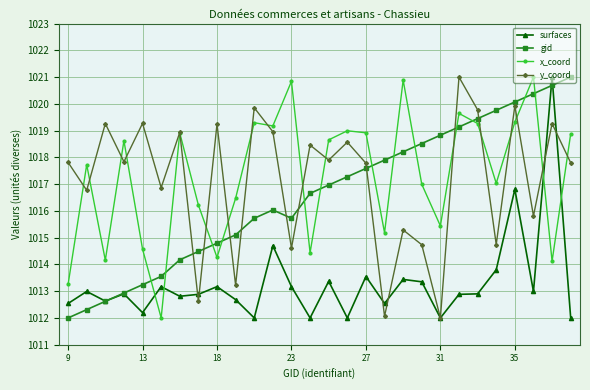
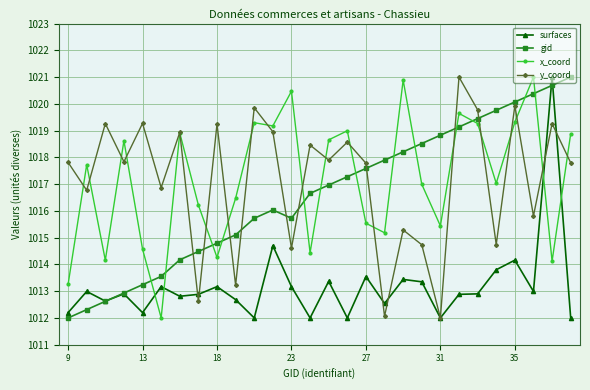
  {
    "surfaces": {
-     "9": 1012.5,
+     "9": 1012.2,
      "13": 1012.2,
      "18": 1013.2,
      "23": 1013.2,
      "27": 1013.5,
-     "35": 1016.8
+     "35": 1014.2
    },
    "gid": {
      "9": 1012.0,
      "13": 1013.2,
      "18": 1014.8,
      "23": 1015.7,
      "27": 1017.6,
      "31": 1018.8,
      "35": 1020.1
    },
    "x_coord": {
      "9": 1013.3,
      "13": 1014.6,
      "18": 1014.3,
-     "23": 1020.8,
-     "27": 1018.9,
+     "23": 1020.5,
+     "27": 1015.5,
      "31": 1015.4,
      "35": 1019.3
    },
    "y_coord": {
      "9": 1017.8,
      "13": 1019.3,
      "18": 1019.2,
      "23": 1014.6,
      "27": 1017.8,
      "35": 1019.9
    }
  }
